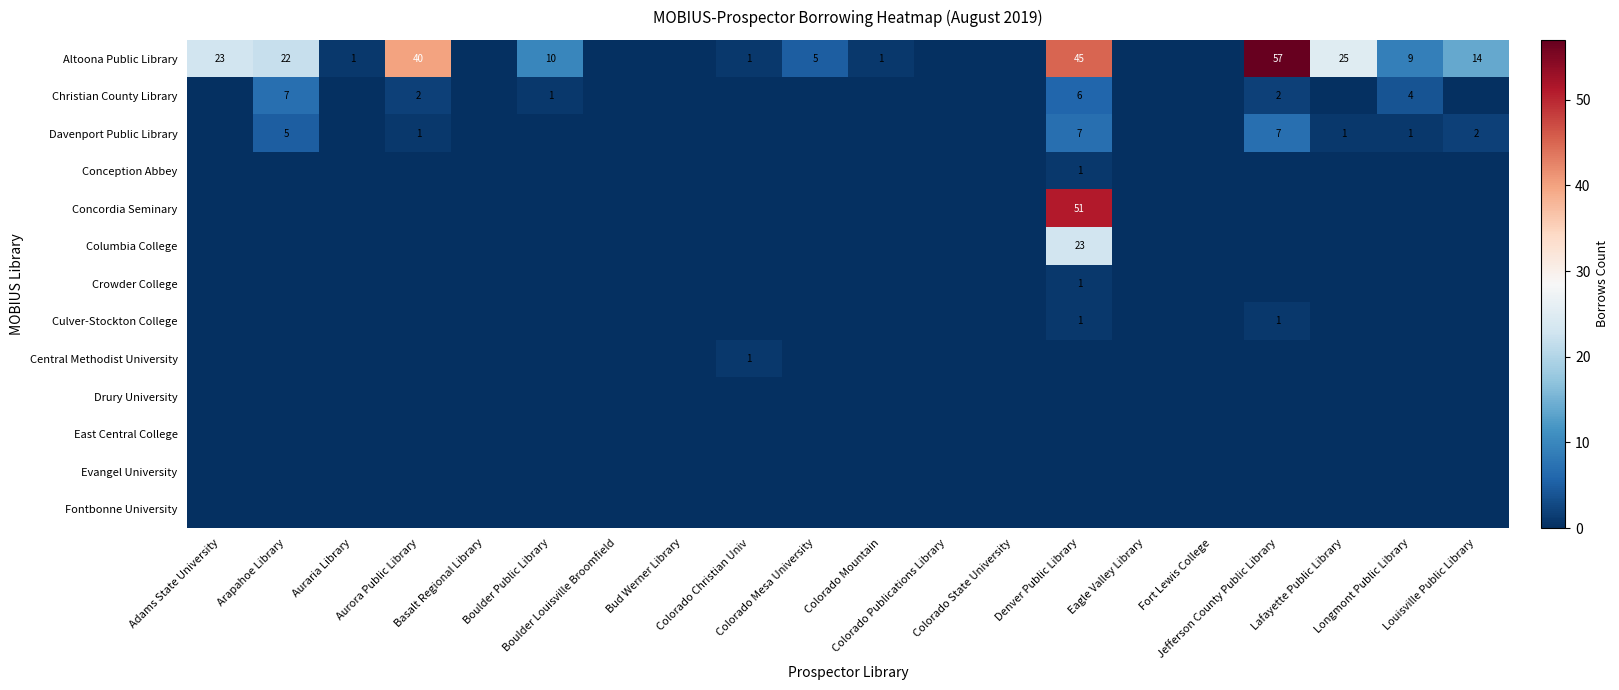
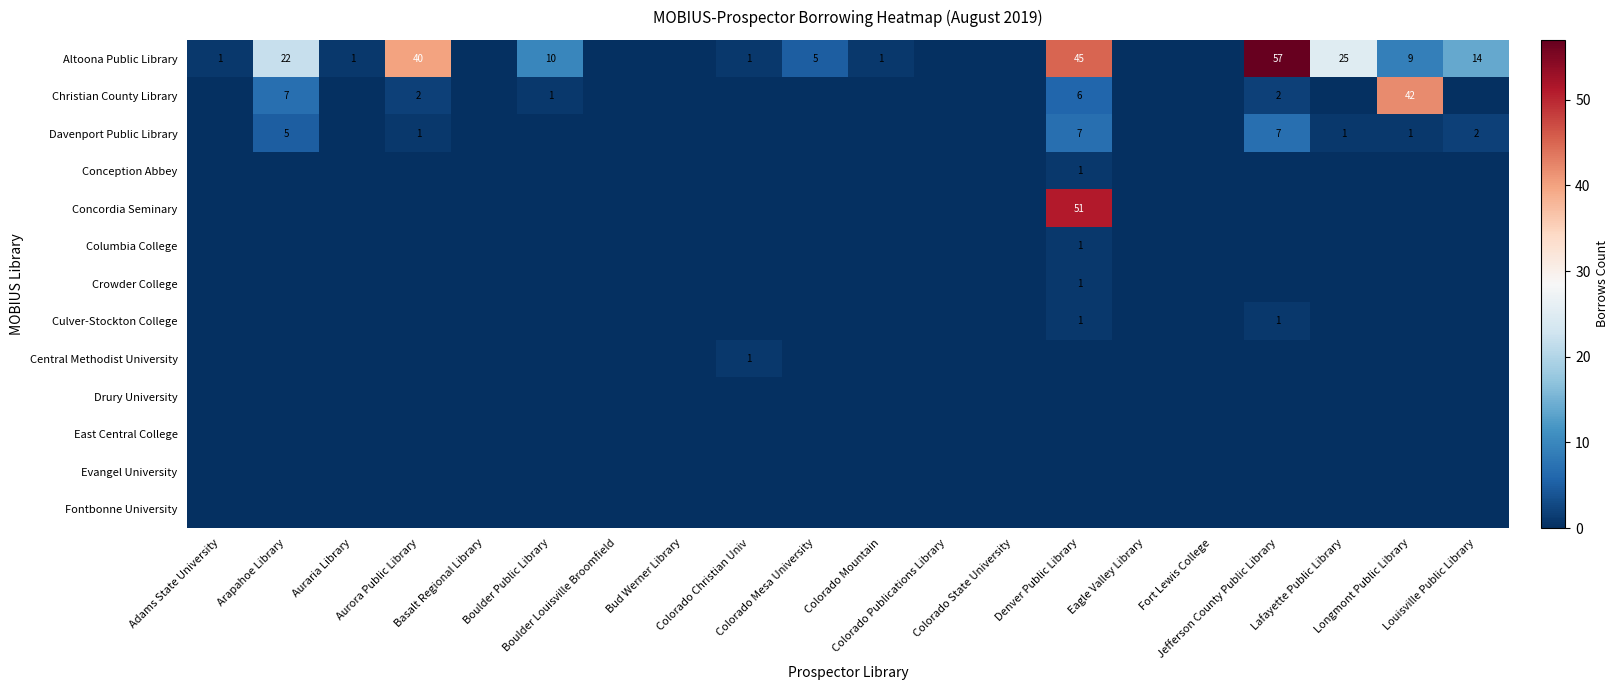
  {
    "Altoona Public Library": {
-     "Adams State University": 23,
+     "Adams State University": 1,
      "Arapahoe Library": 22,
      "Auraria Library": 1,
      "Aurora Public Library": 40,
      "Boulder Public Library": 10,
      "Colorado Christian Univ": 1,
      "Colorado Mesa University": 5,
      "Colorado Mountain": 1,
      "Denver Public Library": 45,
      "Jefferson County Public Library": 57,
      "Lafayette Public Library": 25,
      "Longmont Public Library": 9,
      "Louisville Public Library": 14
    },
    "Christian County Library": {
      "Arapahoe Library": 7,
      "Aurora Public Library": 2,
      "Boulder Public Library": 1,
      "Denver Public Library": 6,
      "Jefferson County Public Library": 2,
-     "Longmont Public Library": 4
+     "Longmont Public Library": 42
    },
    "Davenport Public Library": {
      "Arapahoe Library": 5,
      "Aurora Public Library": 1,
      "Denver Public Library": 7,
      "Jefferson County Public Library": 7,
      "Lafayette Public Library": 1,
      "Longmont Public Library": 1,
      "Louisville Public Library": 2
    },
    "Conception Abbey": {
      "Denver Public Library": 1
    },
    "Concordia Seminary": {
      "Denver Public Library": 51
    },
    "Columbia College": {
-     "Denver Public Library": 23
+     "Denver Public Library": 1
    },
    "Crowder College": {
      "Denver Public Library": 1
    },
    "Culver-Stockton College": {
      "Denver Public Library": 1,
      "Jefferson County Public Library": 1
    },
    "Central Methodist University": {
      "Colorado Christian Univ": 1
    }
  }
